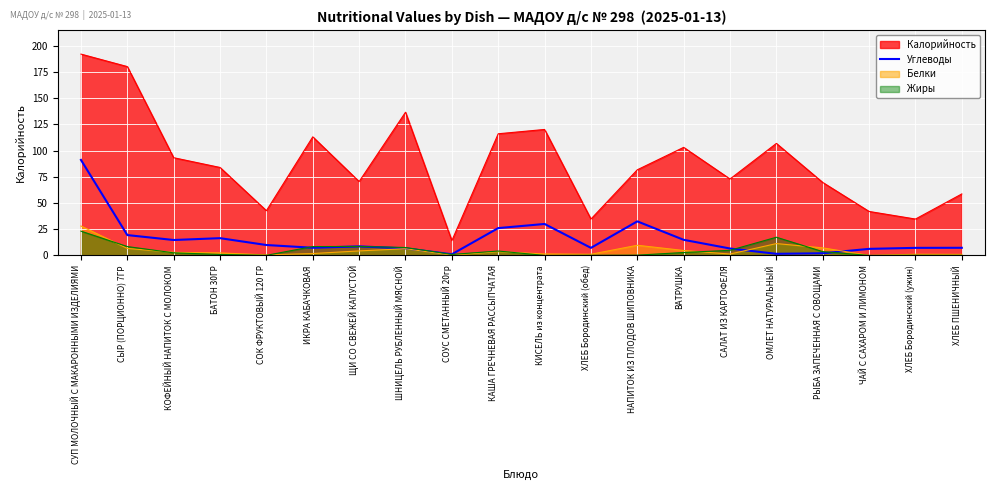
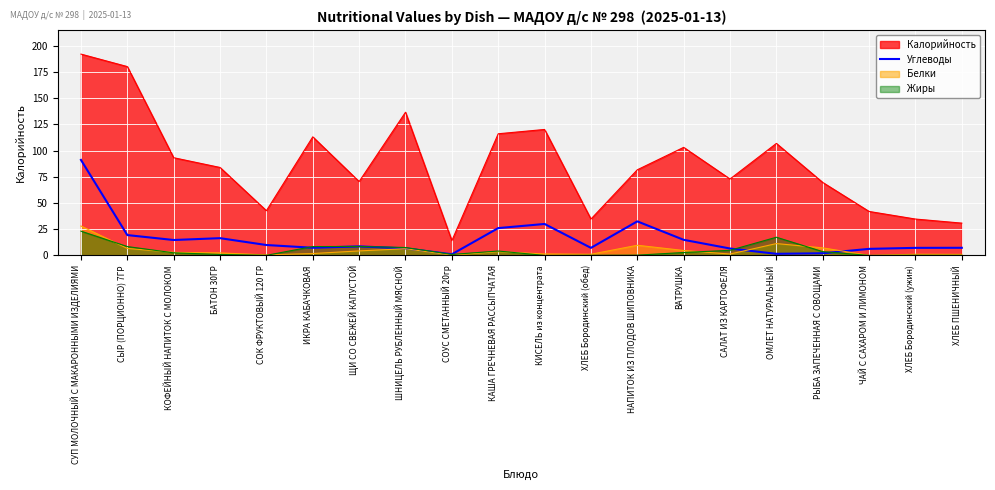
  {
    "Калорийность": {
      "СУП МОЛОЧНЫЙ С МАКАРОННЫМИ ИЗДЕЛИЯМИ": 192,
      "СЫР (ПОРЦИОННО) 7ГР": 180,
      "КОФЕЙНЫЙ НАПИТОК С МОЛОКОМ": 93,
      "БАТОН 30ГР": 84,
      "СОК ФРУКТОВЫЙ 120 ГР": 43,
      "ИКРА КАБАЧКОВАЯ": 113,
      "ЩИ СО СВЕЖЕЙ КАПУСТОЙ": 70,
      "ШНИЦЕЛЬ РУБЛЕННЫЙ МЯСНОЙ": 136,
      "СОУС СМЕТАННЫЙ 20гр": 14,
      "КАША ГРЕЧНЕВАЯ РАССЫПЧАТАЯ": 116,
      "КИСЕЛЬ из концентрата": 120,
      "ХЛЕБ Бородинский (обед)": 35,
      "НАПИТОК ИЗ ПЛОДОВ ШИПОВНИКА": 82,
      "ВАТРУШКА": 103,
      "САЛАТ ИЗ КАРТОФЕЛЯ": 73,
      "ОМЛЕТ НАТУРАЛЬНЫЙ": 107,
      "РЫБА ЗАПЕЧЕННАЯ С ОВОЩАМИ": 70,
      "ЧАЙ С САХАРОМ И ЛИМОНОМ": 42,
      "ХЛЕБ Бородинский (ужин)": 35,
-     "ХЛЕБ ПШЕНИЧНЫЙ": 59
+     "ХЛЕБ ПШЕНИЧНЫЙ": 31
    },
    "Углеводы": {
      "СУП МОЛОЧНЫЙ С МАКАРОННЫМИ ИЗДЕЛИЯМИ": 91,
      "СЫР (ПОРЦИОННО) 7ГР": 19,
      "КОФЕЙНЫЙ НАПИТОК С МОЛОКОМ": 15,
      "БАТОН 30ГР": 16,
      "СОК ФРУКТОВЫЙ 120 ГР": 10,
      "КАША ГРЕЧНЕВАЯ РАССЫПЧАТАЯ": 26,
      "КИСЕЛЬ из концентрата": 30,
      "ХЛЕБ Бородинский (обед)": 7,
      "НАПИТОК ИЗ ПЛОДОВ ШИПОВНИКА": 32,
      "ВАТРУШКА": 15,
      "ОМЛЕТ НАТУРАЛЬНЫЙ": 2,
      "ЧАЙ С САХАРОМ И ЛИМОНОМ": 6,
      "ХЛЕБ Бородинский (ужин)": 7,
      "ХЛЕБ ПШЕНИЧНЫЙ": 7
    },
    "Белки": {
      "СУП МОЛОЧНЫЙ С МАКАРОННЫМИ ИЗДЕЛИЯМИ": 28,
      "ИКРА КАБАЧКОВАЯ": 2,
      "ЩИ СО СВЕЖЕЙ КАПУСТОЙ": 4,
      "НАПИТОК ИЗ ПЛОДОВ ШИПОВНИКА": 10,
      "САЛАТ ИЗ КАРТОФЕЛЯ": 1,
      "ОМЛЕТ НАТУРАЛЬНЫЙ": 11,
      "РЫБА ЗАПЕЧЕННАЯ С ОВОЩАМИ": 7
    },
    "Жиры": {
      "СУП МОЛОЧНЫЙ С МАКАРОННЫМИ ИЗДЕЛИЯМИ": 23,
      "НАПИТОК ИЗ ПЛОДОВ ШИПОВНИКА": 0,
      "ОМЛЕТ НАТУРАЛЬНЫЙ": 17
    }
  }
